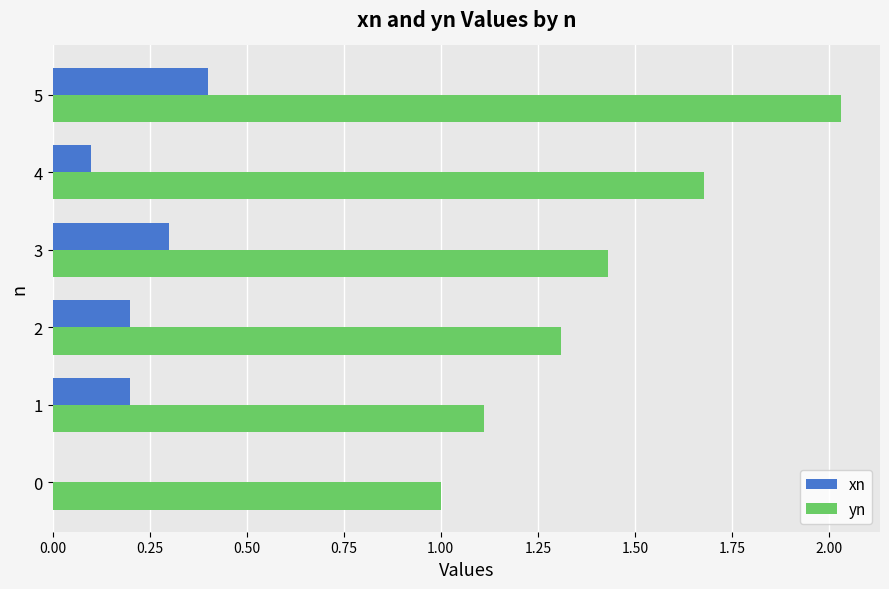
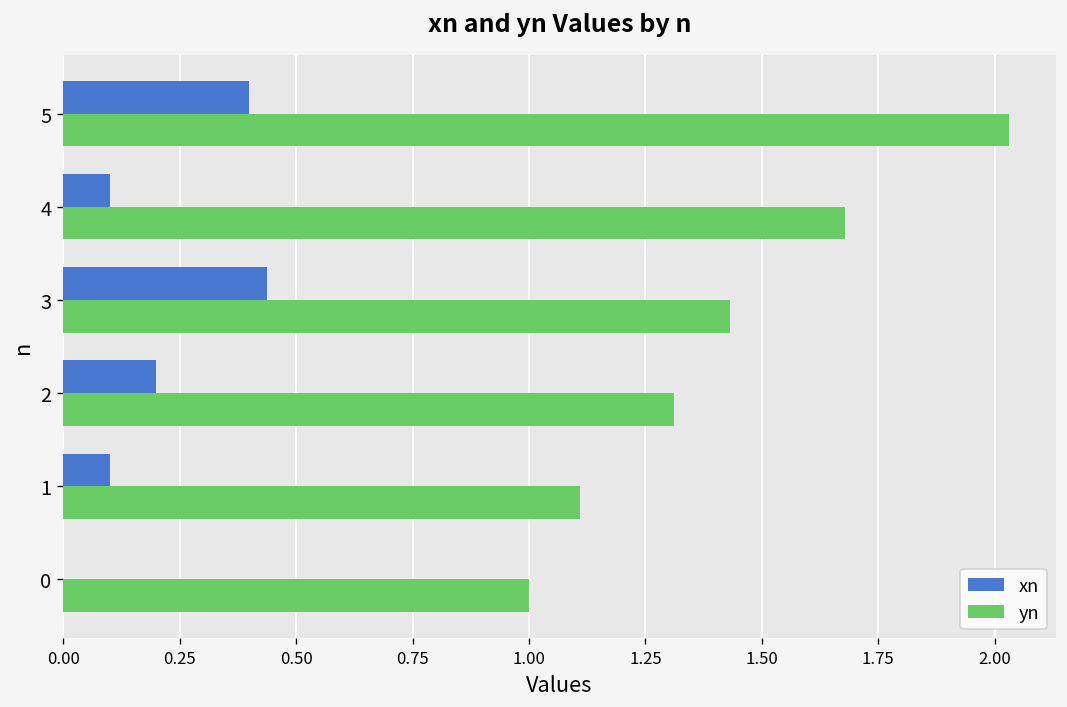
  {
    "xn": {
      "5": 0.40,
      "4": 0.10,
-     "3": 0.30,
+     "3": 0.44,
      "2": 0.20,
-     "1": 0.2,
+     "1": 0.1,
      "0": 0.00
    },
    "yn": {
      "5": 2.03,
      "4": 1.68,
      "3": 1.43,
      "2": 1.31,
      "1": 1.11,
      "0": 1.00
    }
  }
